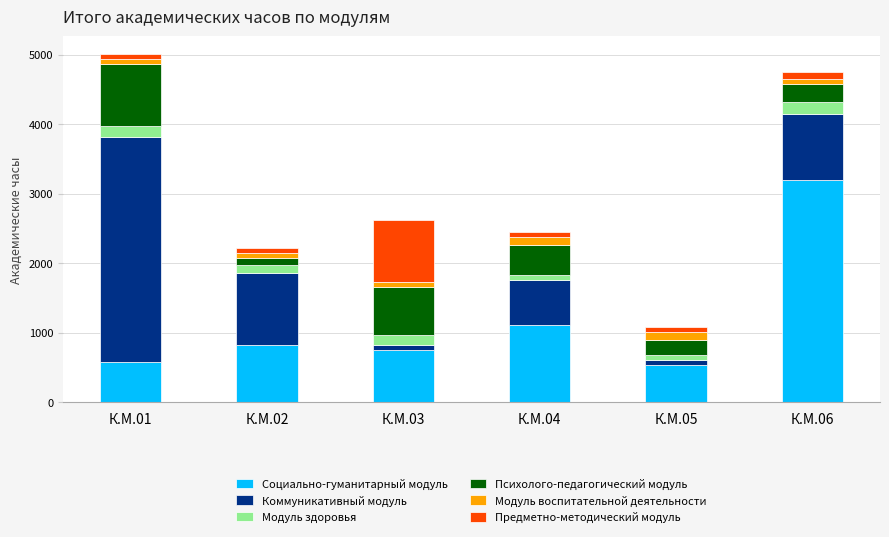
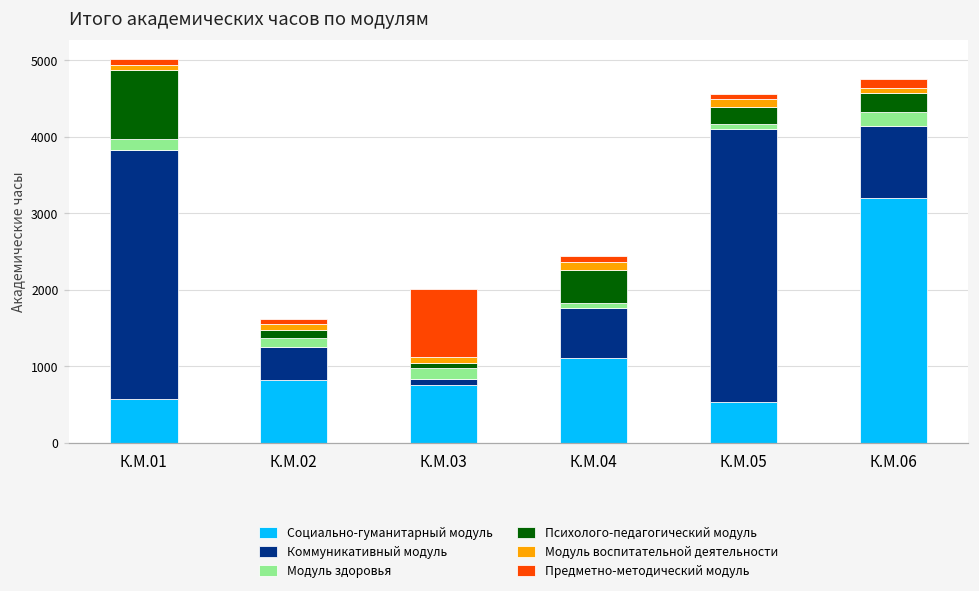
  {
    "Социально-гуманитарный модуль": {
      "К.М.01": 600,
      "К.М.02": 800,
      "К.М.03": 800,
      "К.М.04": 1100,
      "К.М.05": 500,
      "К.М.06": 3200
    },
    "Коммуникативный модуль": {
      "К.М.01": 3200,
-     "К.М.02": 1000,
+     "К.М.02": 400,
      "К.М.03": 100,
      "К.М.04": 600,
-     "К.М.05": 100,
+     "К.М.05": 3600,
      "К.М.06": 900
    },
    "Модуль здоровья": {
      "К.М.01": 100,
      "К.М.02": 100,
      "К.М.03": 100,
      "К.М.04": 100,
      "К.М.05": 100,
      "К.М.06": 200
    },
    "Психолого-педагогический модуль": {
      "К.М.01": 900,
      "К.М.02": 100,
-     "К.М.03": 700,
+     "К.М.03": 100,
      "К.М.04": 400,
      "К.М.05": 200,
      "К.М.06": 300
    },
    "Модуль воспитательной деятельности": {
      "К.М.01": 100,
      "К.М.02": 100,
      "К.М.03": 100,
      "К.М.04": 100,
      "К.М.05": 100,
      "К.М.06": 100
    },
    "Предметно-методический модуль": {
      "К.М.01": 100,
      "К.М.02": 100,
      "К.М.03": 900,
      "К.М.04": 100,
      "К.М.05": 100,
      "К.М.06": 100
    }
  }
